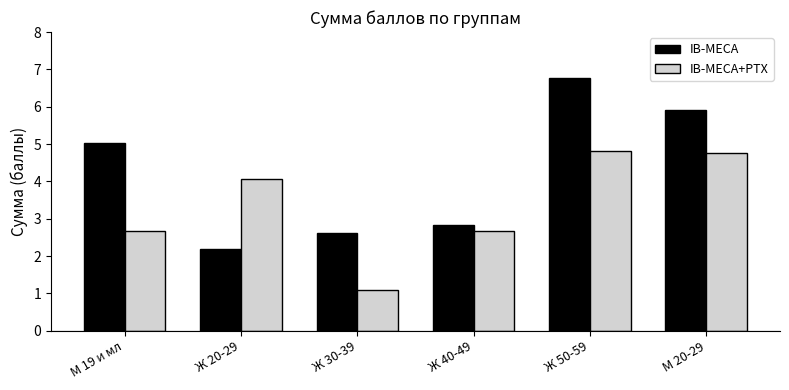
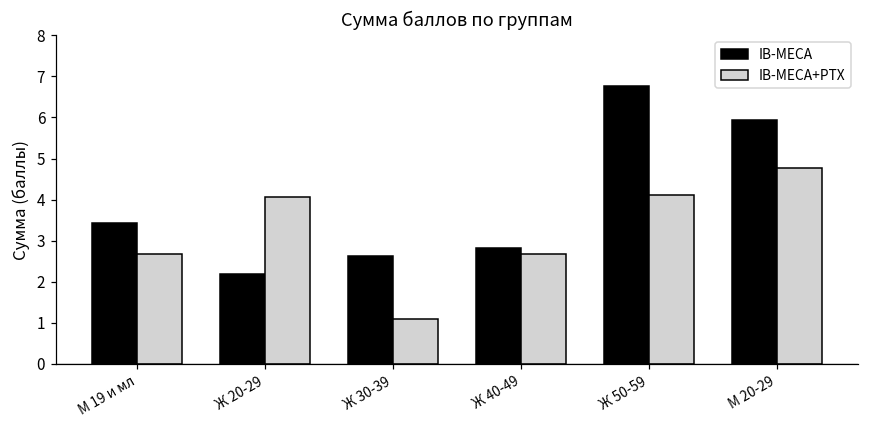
  {
    "IB-MECA": {
-     "М 19 и мл": 5.0,
+     "М 19 и мл": 3.4,
      "Ж 20-29": 2.2,
      "Ж 30-39": 2.6,
      "Ж 40-49": 2.8,
      "Ж 50-59": 6.8,
      "М 20-29": 5.9
    },
    "IB-MECA+PTX": {
      "М 19 и мл": 2.7,
      "Ж 20-29": 4.1,
      "Ж 30-39": 1.1,
      "Ж 40-49": 2.7,
-     "Ж 50-59": 4.8,
+     "Ж 50-59": 4.1,
      "М 20-29": 4.8
    }
  }
